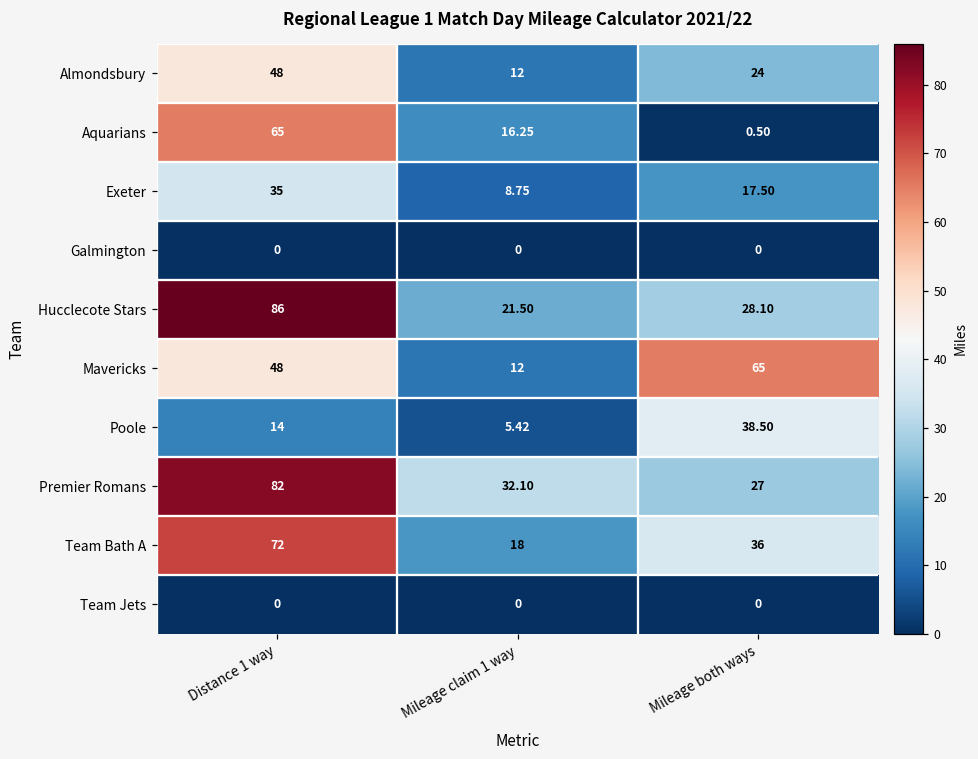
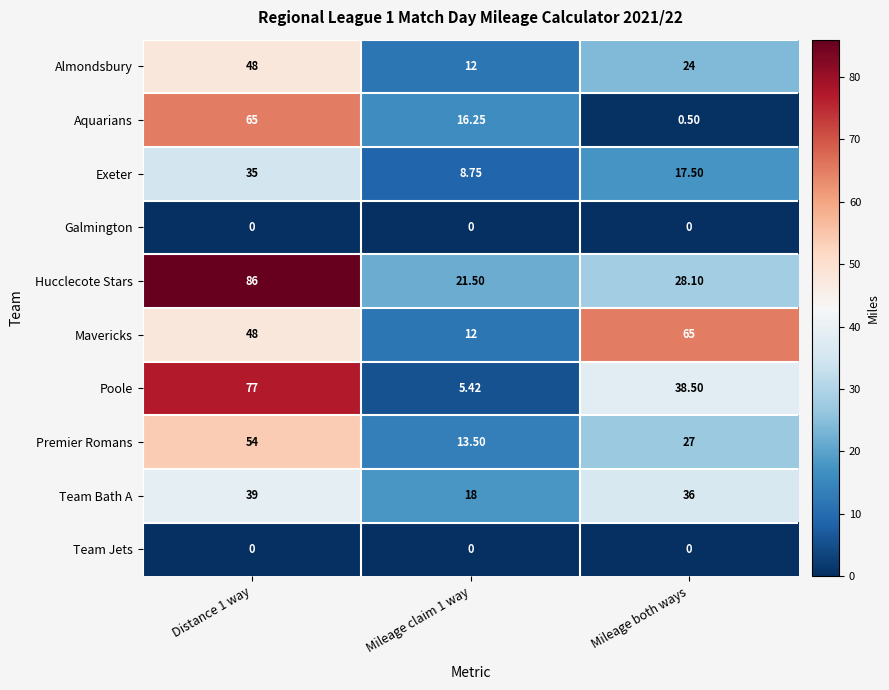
  {
    "Almondsbury": {
      "Distance 1 way": 48,
      "Mileage claim 1 way": 12,
      "Mileage both ways": 24
    },
    "Aquarians": {
      "Distance 1 way": 65,
      "Mileage claim 1 way": 16.25,
      "Mileage both ways": 0.50
    },
    "Exeter": {
      "Distance 1 way": 35,
      "Mileage claim 1 way": 8.75,
      "Mileage both ways": 17.50
    },
    "Galmington": {
      "Distance 1 way": 0,
      "Mileage claim 1 way": 0,
      "Mileage both ways": 0
    },
    "Hucclecote Stars": {
      "Distance 1 way": 86,
      "Mileage claim 1 way": 21.50,
      "Mileage both ways": 28.10
    },
    "Mavericks": {
      "Distance 1 way": 48,
      "Mileage claim 1 way": 12,
      "Mileage both ways": 65
    },
    "Poole": {
-     "Distance 1 way": 14,
+     "Distance 1 way": 77,
      "Mileage claim 1 way": 5.42,
      "Mileage both ways": 38.50
    },
    "Premier Romans": {
-     "Distance 1 way": 82,
-     "Mileage claim 1 way": 32.10,
+     "Distance 1 way": 54,
+     "Mileage claim 1 way": 13.50,
      "Mileage both ways": 27
    },
    "Team Bath A": {
-     "Distance 1 way": 72,
+     "Distance 1 way": 39,
      "Mileage claim 1 way": 18,
      "Mileage both ways": 36
    },
    "Team Jets": {
      "Distance 1 way": 0,
      "Mileage claim 1 way": 0,
      "Mileage both ways": 0
    }
  }
